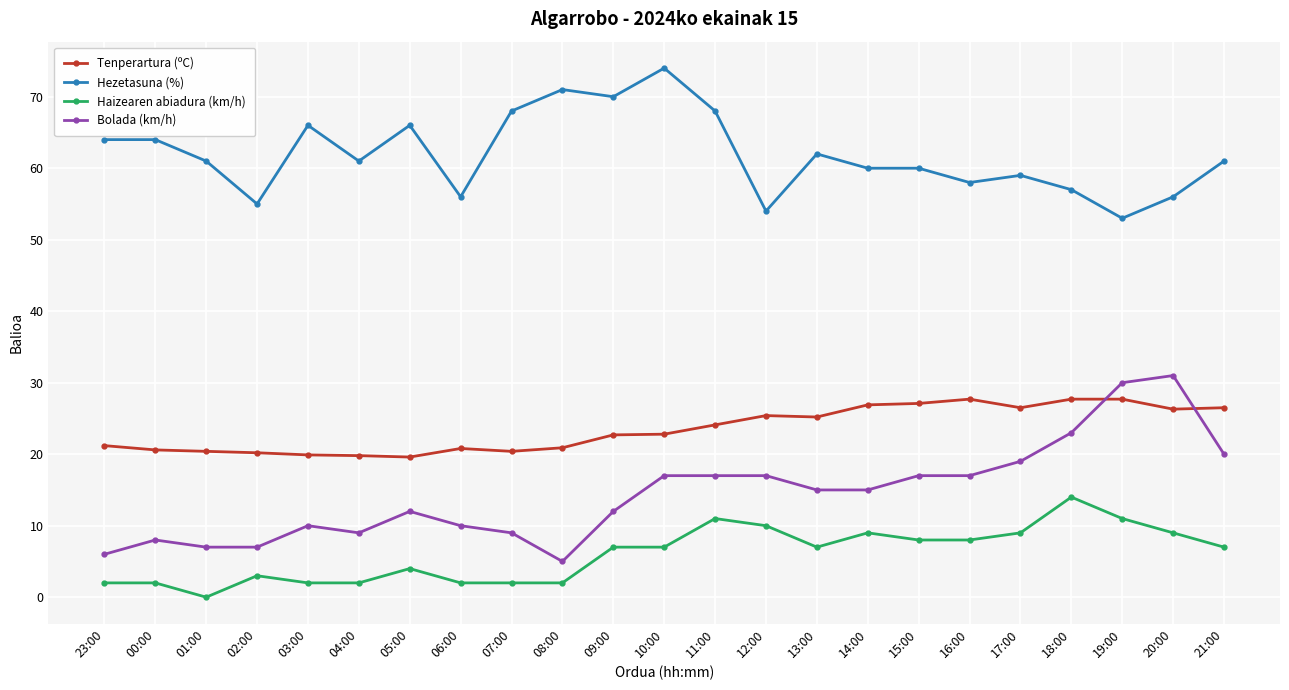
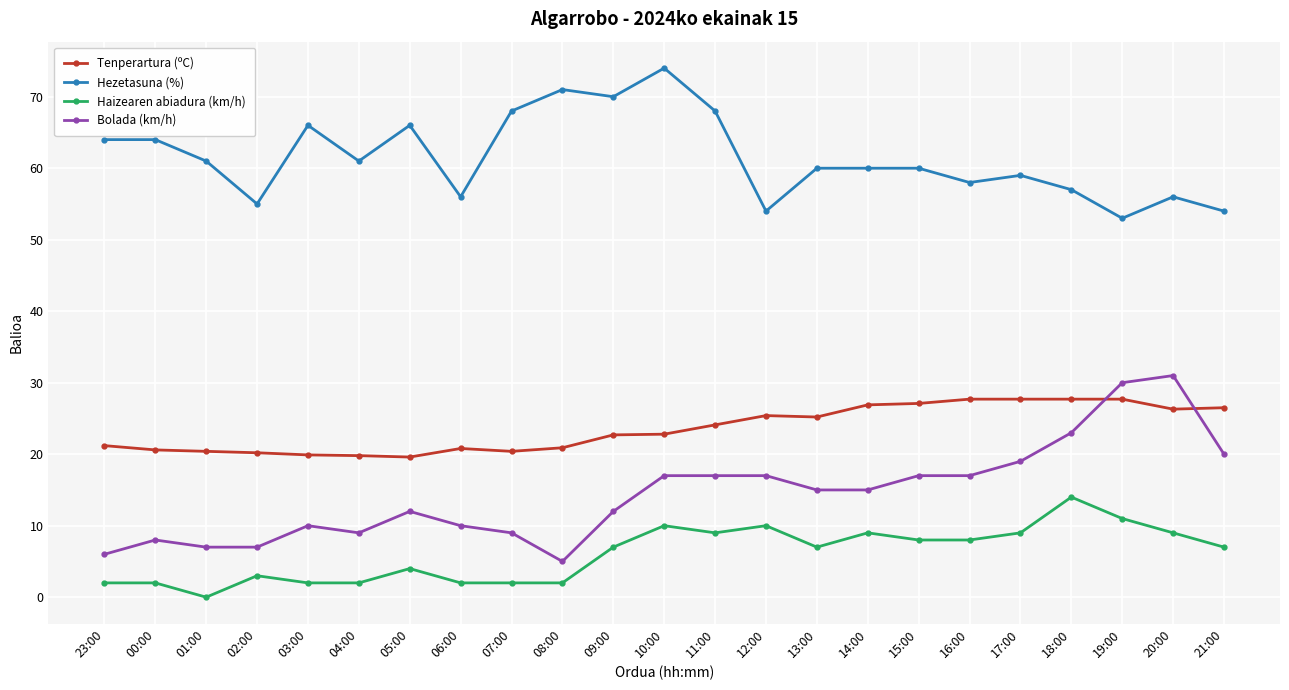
  {
    "Tenperartura (ºC)": {
      "23:00": 21,
      "00:00": 21,
      "01:00": 20,
      "02:00": 20,
      "03:00": 20,
      "04:00": 20,
      "05:00": 20,
      "06:00": 21,
      "07:00": 20,
      "08:00": 21,
      "09:00": 23,
      "10:00": 23,
      "11:00": 24,
      "12:00": 25,
      "13:00": 25,
      "14:00": 27,
      "15:00": 27,
      "16:00": 28,
-     "17:00": 27,
+     "17:00": 28,
      "18:00": 28,
      "19:00": 28,
      "20:00": 26,
      "21:00": 27
    },
    "Hezetasuna (%)": {
      "23:00": 64,
      "00:00": 64,
      "01:00": 61,
      "02:00": 55,
      "03:00": 66,
      "04:00": 61,
      "05:00": 66,
      "06:00": 56,
      "07:00": 68,
      "08:00": 71,
      "09:00": 70,
      "10:00": 74,
      "11:00": 68,
      "12:00": 54,
-     "13:00": 62,
+     "13:00": 60,
      "14:00": 60,
      "15:00": 60,
      "16:00": 58,
      "17:00": 59,
      "18:00": 57,
      "19:00": 53,
      "20:00": 56,
-     "21:00": 61
+     "21:00": 54
    },
    "Haizearen abiadura (km/h)": {
      "23:00": 2,
      "00:00": 2,
      "01:00": 0,
      "02:00": 3,
      "03:00": 2,
      "04:00": 2,
      "05:00": 4,
      "06:00": 2,
      "07:00": 2,
      "08:00": 2,
      "09:00": 7,
-     "10:00": 7,
-     "11:00": 11,
+     "10:00": 10,
+     "11:00": 9,
      "12:00": 10,
      "13:00": 7,
      "14:00": 9,
      "15:00": 8,
      "16:00": 8,
      "17:00": 9,
      "18:00": 14,
      "19:00": 11,
      "20:00": 9,
      "21:00": 7
    },
    "Bolada (km/h)": {
      "23:00": 6,
      "00:00": 8,
      "01:00": 7,
      "02:00": 7,
      "03:00": 10,
      "04:00": 9,
      "05:00": 12,
      "06:00": 10,
      "07:00": 9,
      "08:00": 5,
      "09:00": 12,
      "10:00": 17,
      "11:00": 17,
      "12:00": 17,
      "13:00": 15,
      "14:00": 15,
      "15:00": 17,
      "16:00": 17,
      "17:00": 19,
      "18:00": 23,
      "19:00": 30,
      "20:00": 31,
      "21:00": 20
    }
  }
